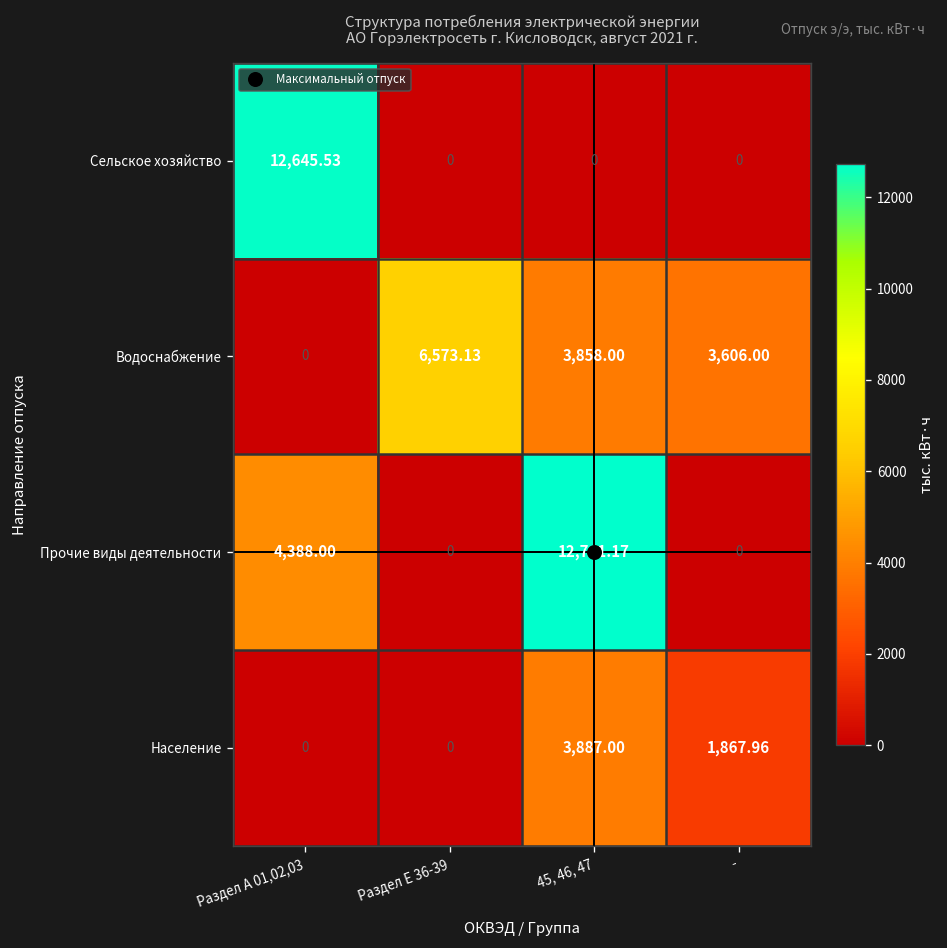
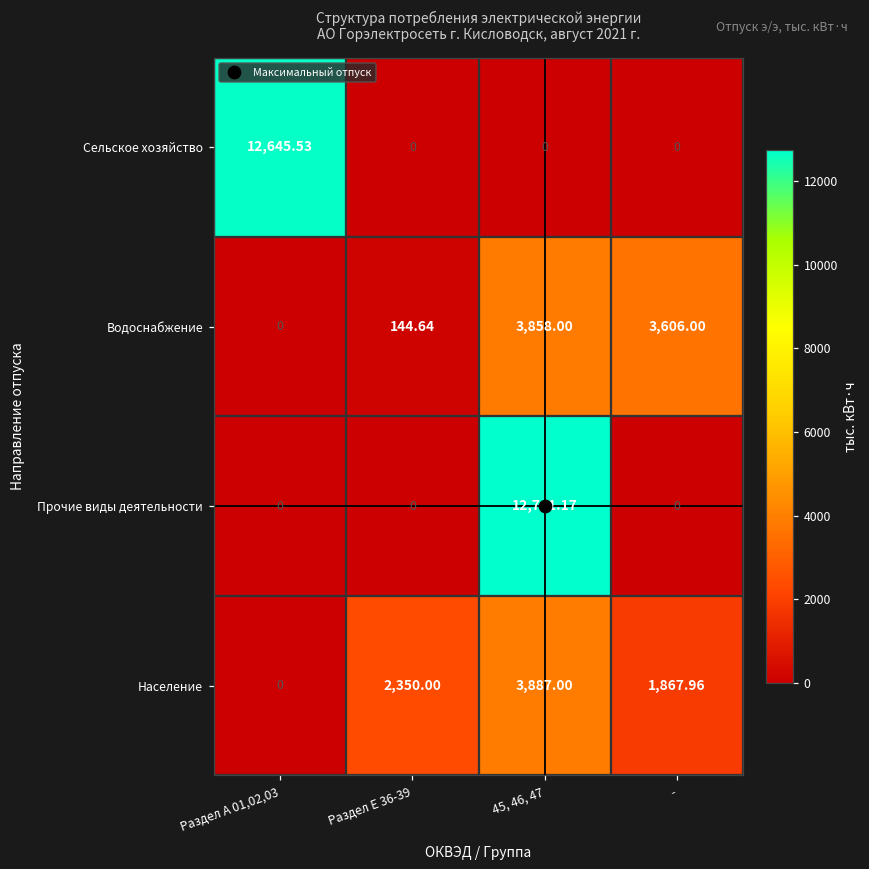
  {
    "Сельское хозяйство": {
      "Раздел А 01,02,03": "12,645.53",
      "Раздел E 36-39": "0",
      "45, 46, 47": "0",
      "-": "0"
    },
    "Водоснабжение": {
      "Раздел А 01,02,03": "0",
-     "Раздел E 36-39": "6,573.13",
+     "Раздел E 36-39": "144.64",
      "45, 46, 47": "3,858.00",
      "-": "3,606.00"
    },
    "Прочие виды деятельности": {
-     "Раздел А 01,02,03": "4,388.00",
+     "Раздел А 01,02,03": "0",
      "Раздел E 36-39": "0",
      "-": "0"
    },
    "Население": {
      "Раздел А 01,02,03": "0",
-     "Раздел E 36-39": "0",
+     "Раздел E 36-39": "2,350.00",
      "45, 46, 47": "3,887.00",
      "-": "1,867.96"
    }
  }
